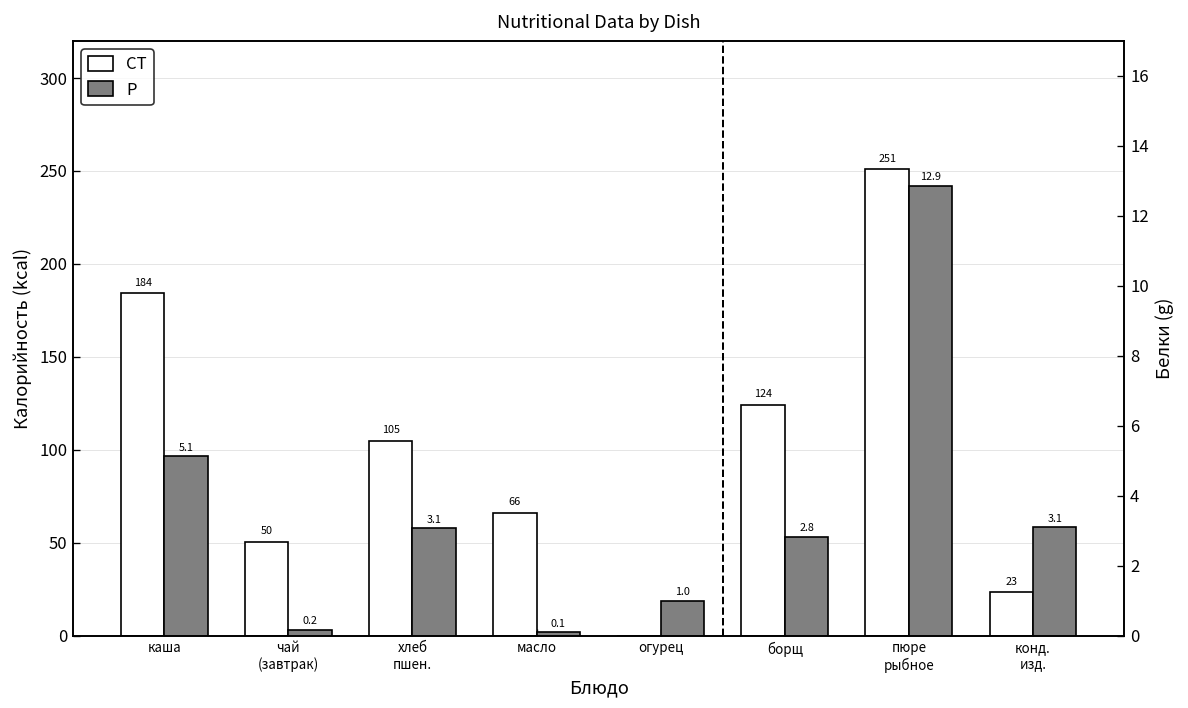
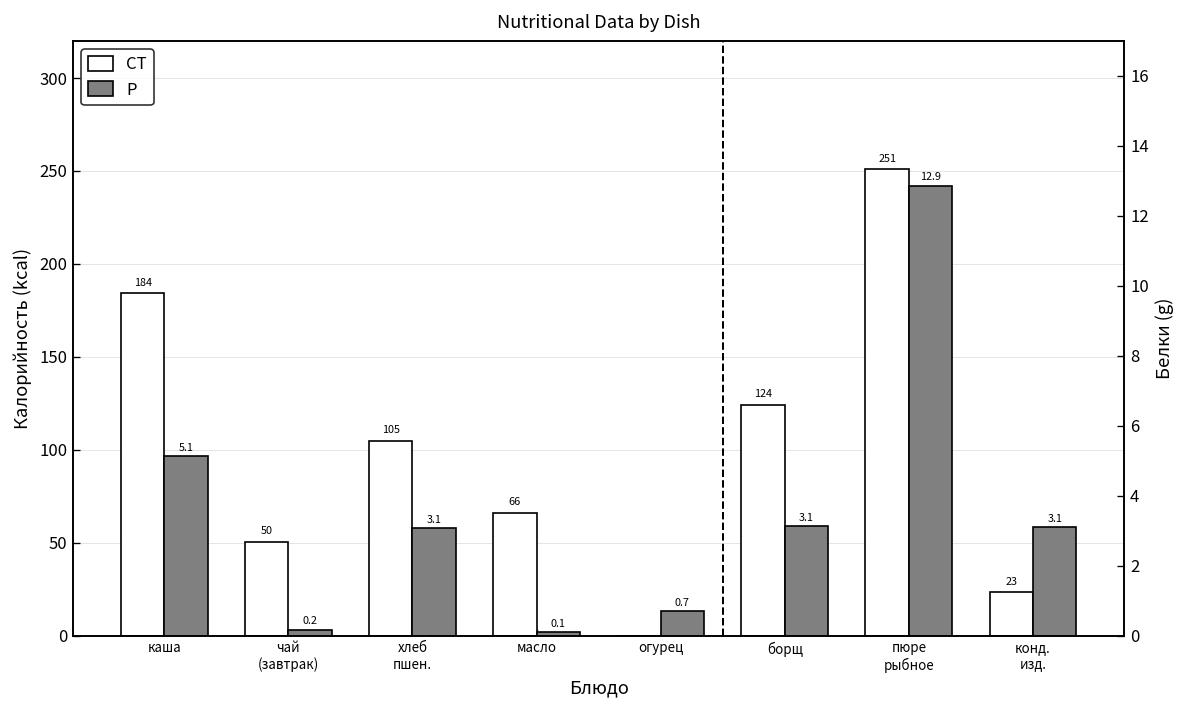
  {
    "CT": {
      "каша": 184,
      "чай (завтрак)": 50,
      "хлеб пшен.": 105,
      "масло": 66,
      "борщ": 124,
      "пюре рыбное": 251,
      "конд. изд.": 23
    },
    "P": {
      "каша": 5.1,
      "чай (завтрак)": 0.2,
      "хлеб пшен.": 3.1,
      "масло": 0.1,
-     "огурец": 1.0,
-     "борщ": 2.8,
+     "огурец": 0.7,
+     "борщ": 3.1,
      "пюре рыбное": 12.9,
      "конд. изд.": 3.1
    }
  }
